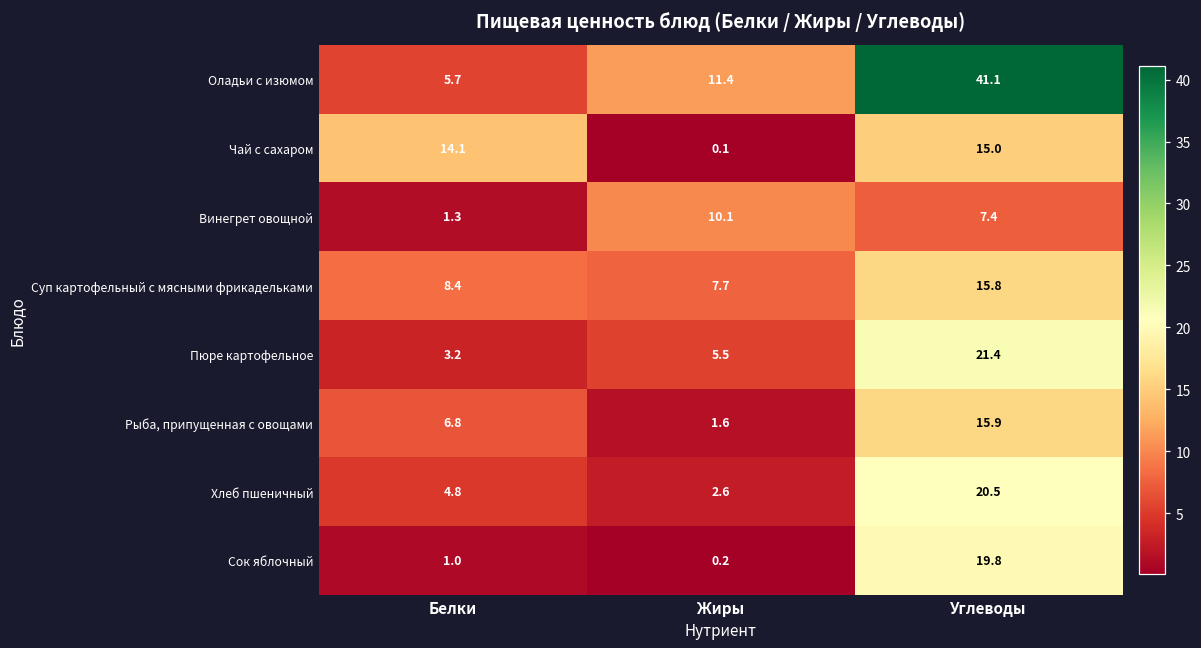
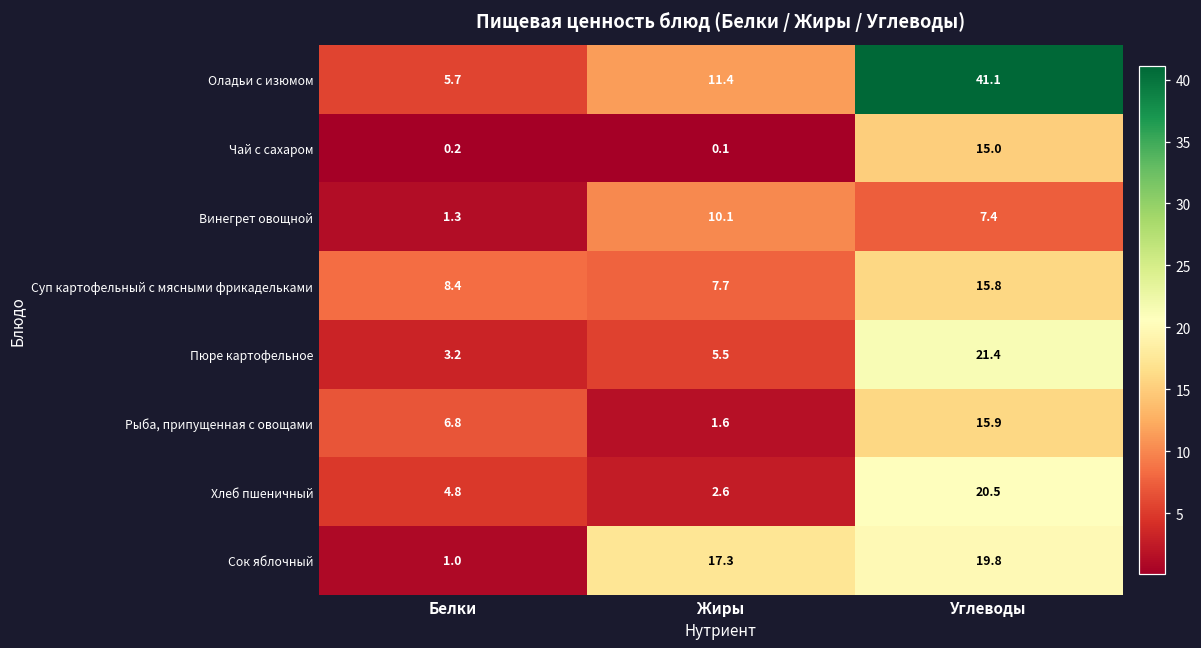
  {
    "Оладьи с изюмом": {
      "Белки": 5.7,
      "Жиры": 11.4,
      "Углеводы": 41.1
    },
    "Чай с сахаром": {
-     "Белки": 14.1,
+     "Белки": 0.2,
      "Жиры": 0.1,
      "Углеводы": 15.0
    },
    "Винегрет овощной": {
      "Белки": 1.3,
      "Жиры": 10.1,
      "Углеводы": 7.4
    },
    "Суп картофельный с мясными фрикадельками": {
      "Белки": 8.4,
      "Жиры": 7.7,
      "Углеводы": 15.8
    },
    "Пюре картофельное": {
      "Белки": 3.2,
      "Жиры": 5.5,
      "Углеводы": 21.4
    },
    "Рыба, припущенная с овощами": {
      "Белки": 6.8,
      "Жиры": 1.6,
      "Углеводы": 15.9
    },
    "Хлеб пшеничный": {
      "Белки": 4.8,
      "Жиры": 2.6,
      "Углеводы": 20.5
    },
    "Сок яблочный": {
      "Белки": 1.0,
-     "Жиры": 0.2,
+     "Жиры": 17.3,
      "Углеводы": 19.8
    }
  }
